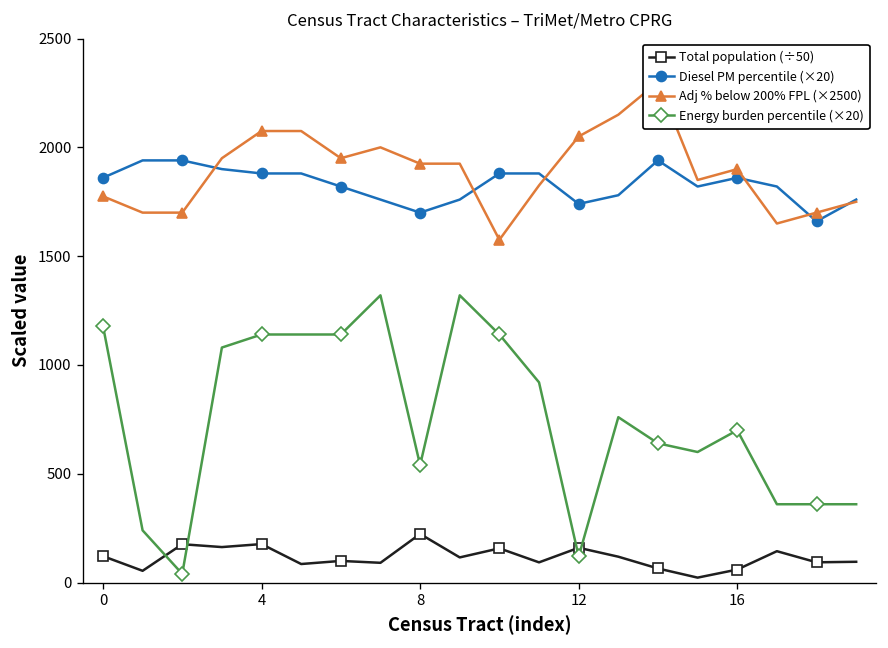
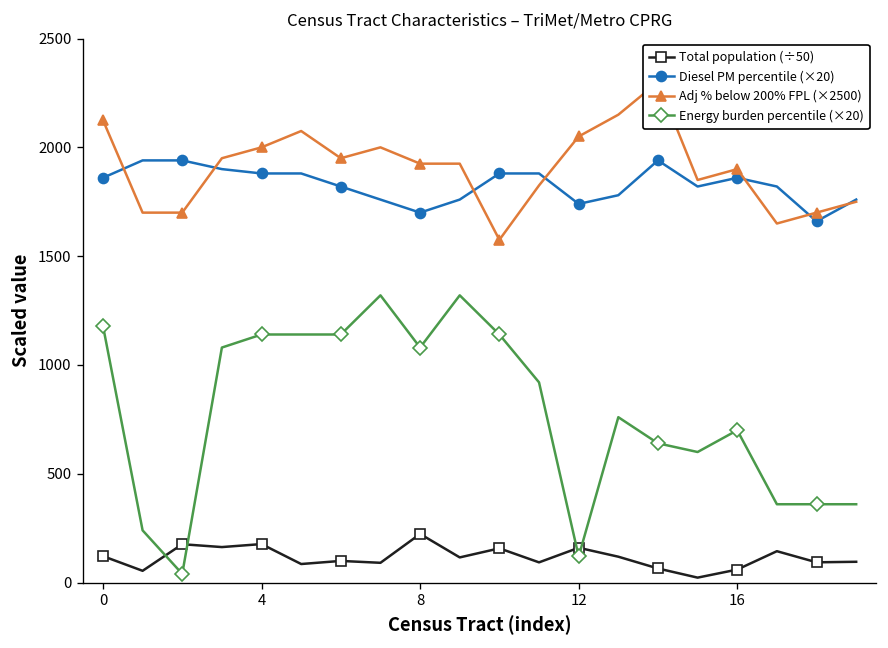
  {
    "Total population (÷50)": {
      "0": 120,
      "4": 180,
      "8": 220,
      "12": 160,
      "16": 60
    },
    "Diesel PM percentile (×20)": {
      "0": 1860,
      "4": 1880,
      "8": 1700,
      "12": 1740,
      "16": 1860
    },
    "Adj % below 200% FPL (×2500)": {
-     "0": 1780,
-     "4": 2080,
+     "0": 2130,
+     "4": 2000,
      "8": 1930,
      "12": 2050,
      "16": 1900
    },
    "Energy burden percentile (×20)": {
      "0": 1180,
      "4": 1140,
-     "8": 540,
+     "8": 1080,
      "12": 120,
      "16": 700
    }
  }
